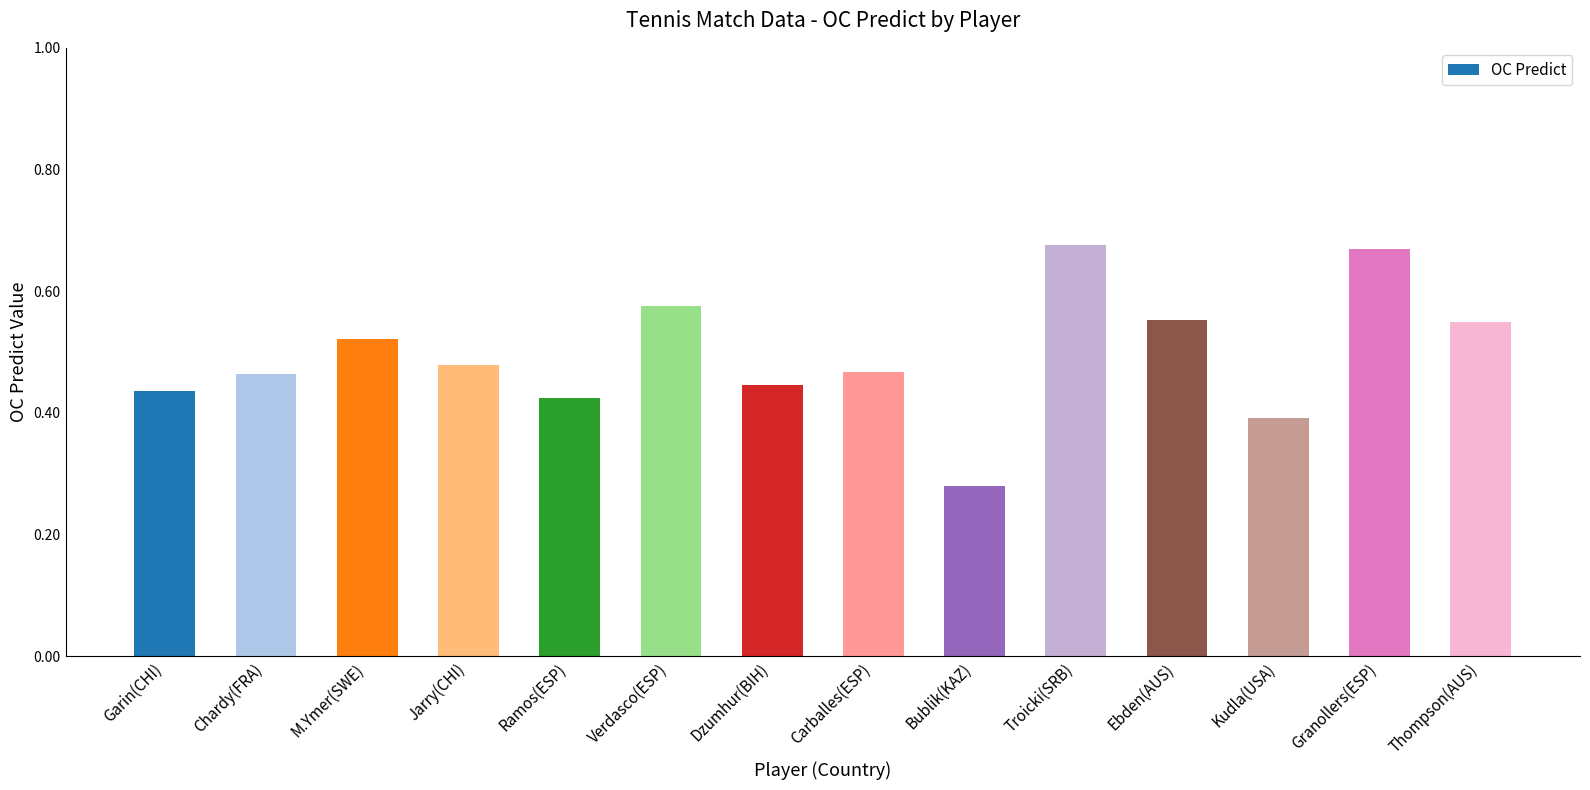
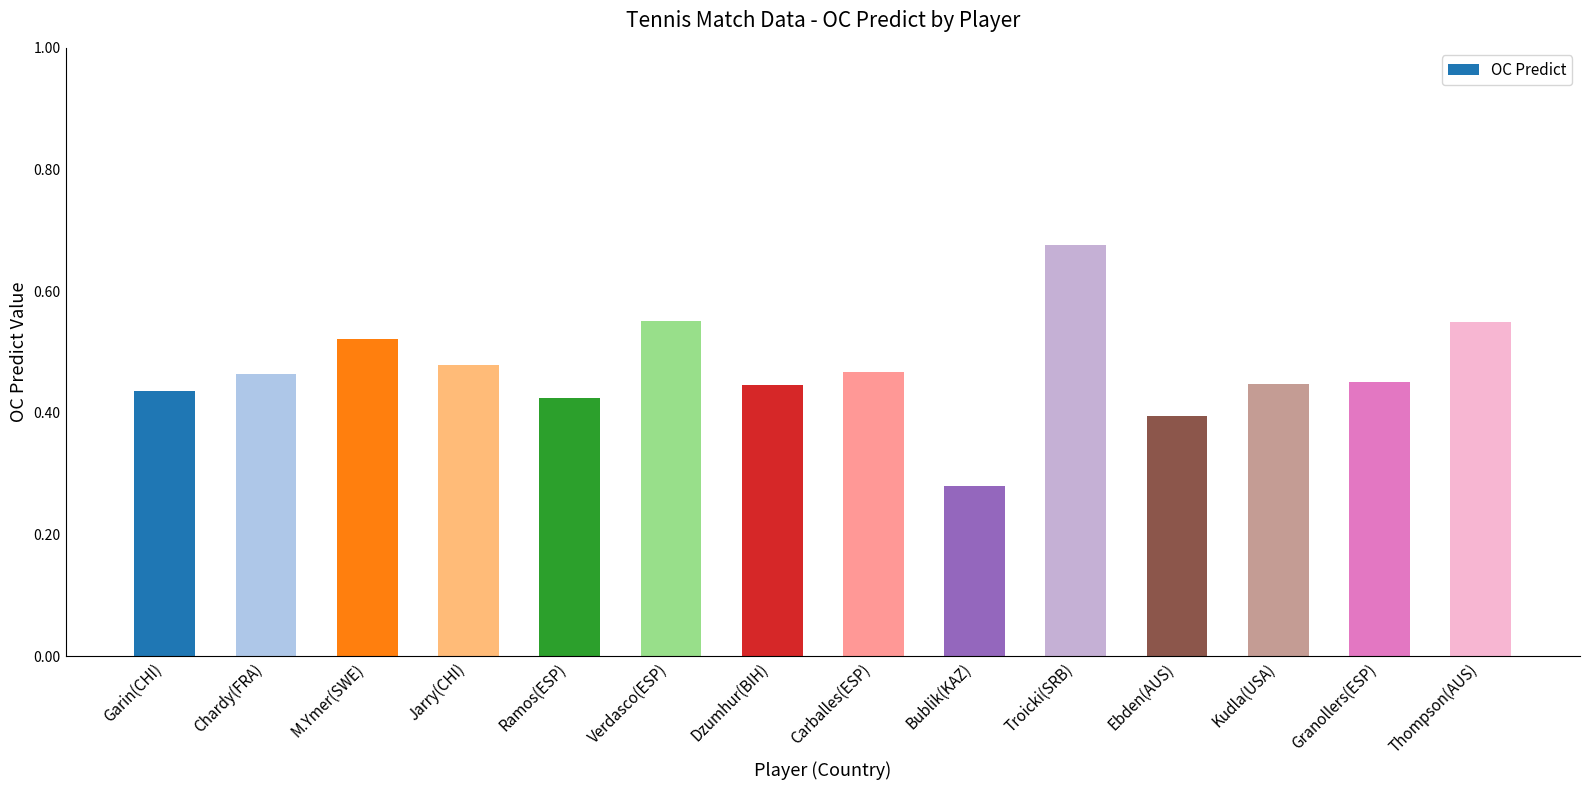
  {
    "Garin(CHI)": 0.44,
    "Chardy(FRA)": 0.46,
    "M.Ymer(SWE)": 0.52,
    "Jarry(CHI)": 0.48,
    "Ramos(ESP)": 0.42,
-   "Verdasco(ESP)": 0.58,
+   "Verdasco(ESP)": 0.55,
    "Dzumhur(BIH)": 0.45,
    "Carballes(ESP)": 0.47,
    "Bublik(KAZ)": 0.28,
    "Troicki(SRB)": 0.68,
-   "Ebden(AUS)": 0.55,
-   "Kudla(USA)": 0.39,
-   "Granollers(ESP)": 0.67,
+   "Ebden(AUS)": 0.39,
+   "Kudla(USA)": 0.45,
+   "Granollers(ESP)": 0.45,
    "Thompson(AUS)": 0.55
  }
